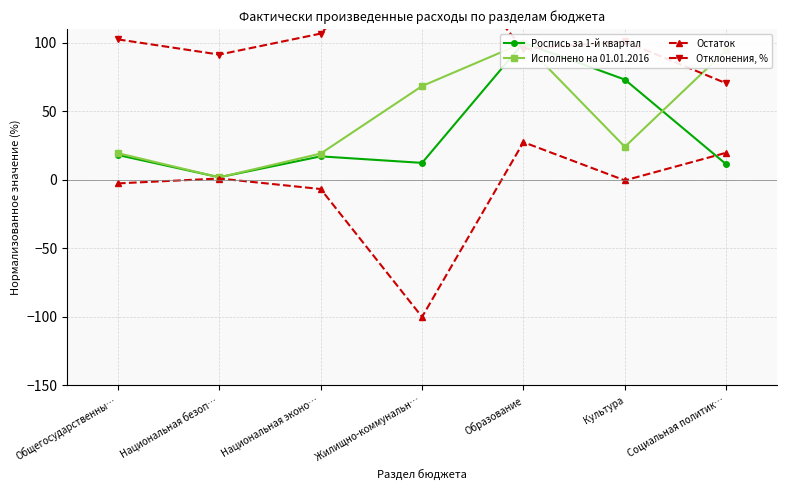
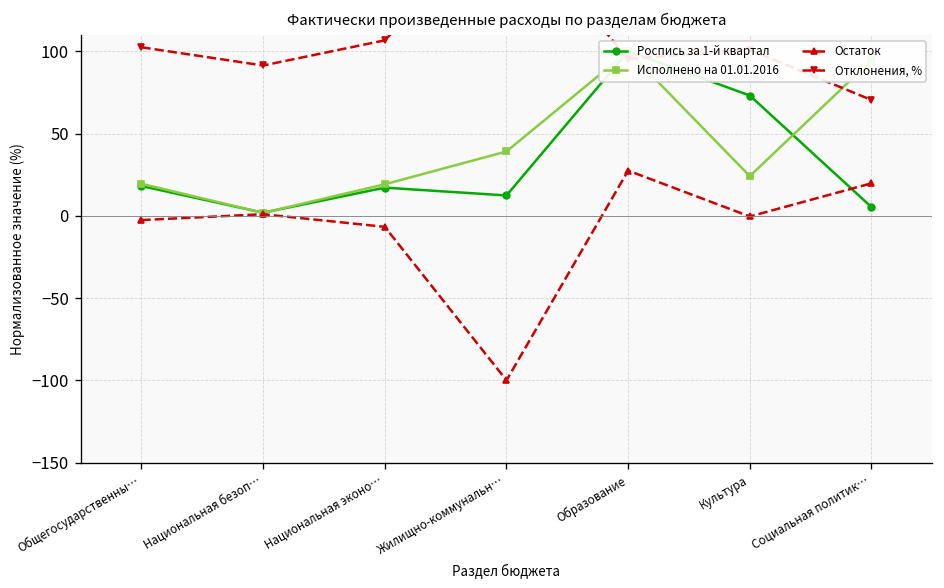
  {
    "Роспись за 1-й квартал": {
      "Национальная эконо…": 17,
      "Жилищно-коммунальн…": 12,
      "Культура": 73,
-     "Социальная политик…": 11
+     "Социальная политик…": 5
    },
    "Исполнено на 01.01.2016": {
      "Национальная эконо…": 19,
-     "Жилищно-коммунальн…": 68,
+     "Жилищно-коммунальн…": 39,
      "Культура": 24
    }
  }
